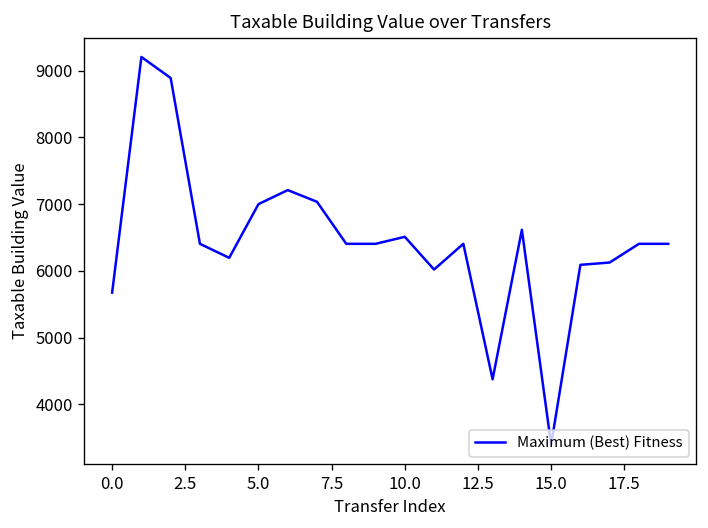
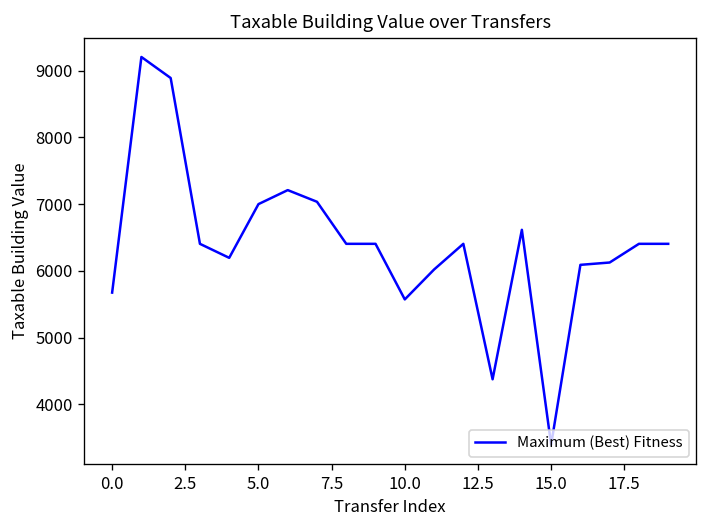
  {
    "0.0": 5700,
    "5.0": 7000,
-   "10.0": 6500
+   "10.0": 5600
  }
